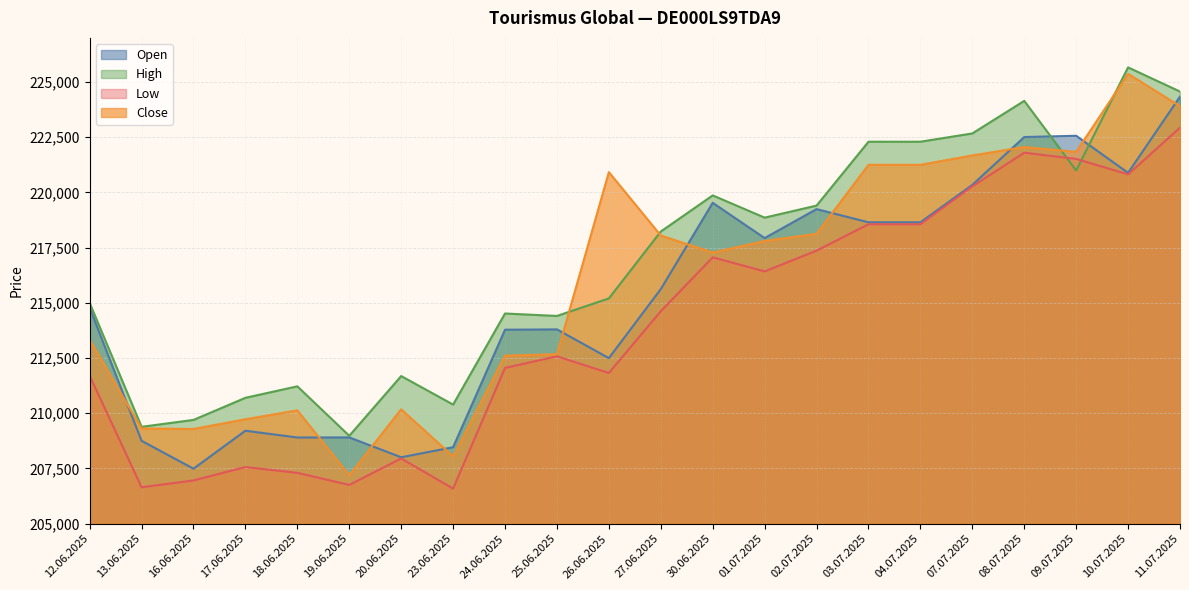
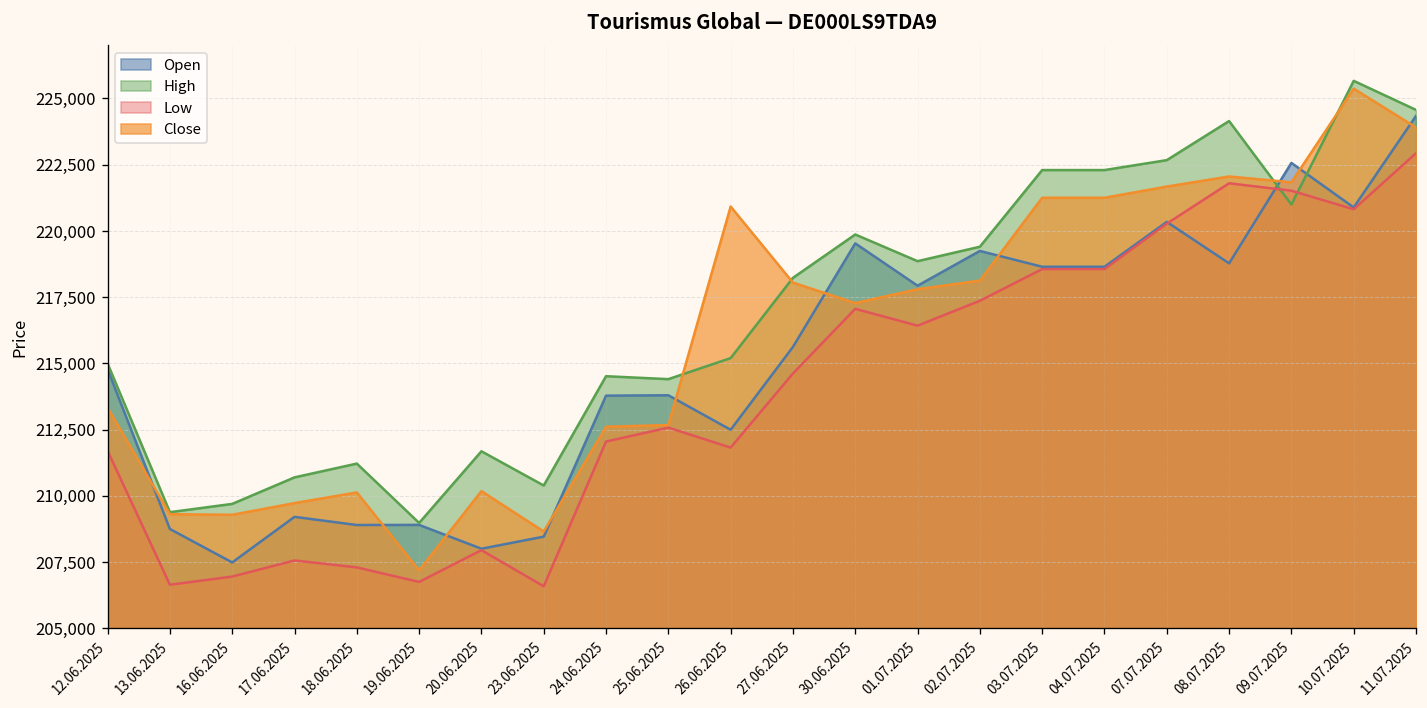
  {
    "Open": {
      "12.06.2025": "214,800",
      "13.06.2025": "208,800",
      "16.06.2025": "207,500",
      "17.06.2025": "209,200",
      "18.06.2025": "208,900",
      "23.06.2025": "208,500",
      "24.06.2025": "213,800",
      "25.06.2025": "213,800",
      "26.06.2025": "212,500",
      "27.06.2025": "215,600",
      "30.06.2025": "219,500",
      "01.07.2025": "217,900",
      "02.07.2025": "219,200",
-     "08.07.2025": "222,500",
+     "08.07.2025": "218,800",
      "09.07.2025": "222,600",
      "11.07.2025": "224,300"
    },
    "High": {
      "12.06.2025": "215,000",
      "16.06.2025": "209,700",
      "17.06.2025": "210,700",
      "18.06.2025": "211,200",
      "20.06.2025": "211,700",
      "23.06.2025": "210,400",
      "24.06.2025": "214,500",
      "25.06.2025": "214,400",
      "26.06.2025": "215,200",
      "27.06.2025": "218,200",
      "30.06.2025": "219,900",
      "01.07.2025": "218,900",
      "02.07.2025": "219,400",
      "03.07.2025": "222,300",
      "04.07.2025": "222,300",
      "07.07.2025": "222,700",
      "08.07.2025": "224,100",
      "09.07.2025": "221,000",
      "10.07.2025": "225,700",
      "11.07.2025": "224,600"
    },
    "Low": {
      "12.06.2025": "211,700",
      "13.06.2025": "206,600",
      "16.06.2025": "207,000",
      "17.06.2025": "207,600",
      "18.06.2025": "207,300",
      "19.06.2025": "206,800",
      "23.06.2025": "206,600",
      "24.06.2025": "212,100",
      "26.06.2025": "211,800",
      "27.06.2025": "214,600",
      "30.06.2025": "217,100",
      "01.07.2025": "216,400",
      "02.07.2025": "217,400",
      "08.07.2025": "221,800",
      "09.07.2025": "221,500",
      "11.07.2025": "222,900"
    },
    "Close": {
      "12.06.2025": "213,300",
      "16.06.2025": "209,300",
      "17.06.2025": "209,700",
      "18.06.2025": "210,100",
      "19.06.2025": "207,200",
      "20.06.2025": "210,200",
-     "23.06.2025": "208,000",
+     "23.06.2025": "208,700",
      "24.06.2025": "212,600",
      "26.06.2025": "220,900",
      "27.06.2025": "218,100",
      "30.06.2025": "217,300",
      "01.07.2025": "217,800",
      "02.07.2025": "218,100",
      "03.07.2025": "221,300",
      "04.07.2025": "221,300",
      "07.07.2025": "221,700",
      "08.07.2025": "222,100",
      "09.07.2025": "221,800",
      "10.07.2025": "225,400",
      "11.07.2025": "223,900"
    }
  }
